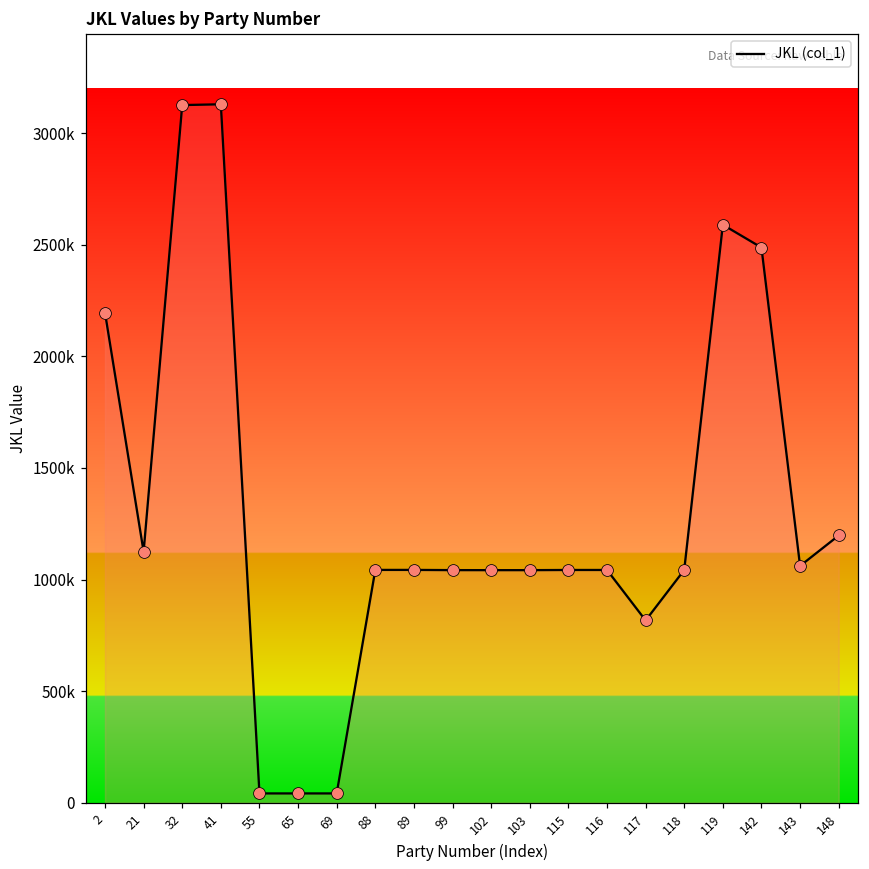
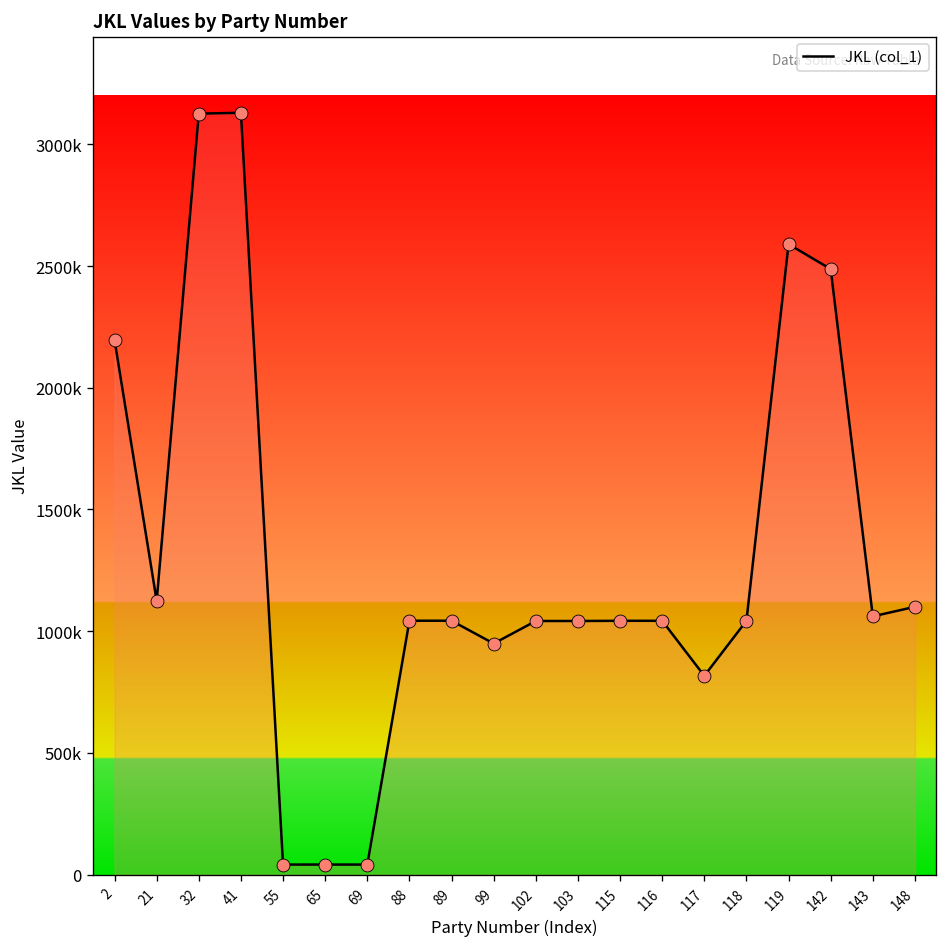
  {
    "2": 2200000,
    "21": 1120000,
    "32": 3130000,
    "41": 3130000,
    "55": 40000,
    "65": 40000,
    "69": 40000,
    "88": 1040000,
    "89": 1040000,
-   "99": 1040000,
+   "99": 950000,
    "102": 1040000,
    "103": 1040000,
    "115": 1040000,
    "116": 1040000,
    "117": 820000,
    "118": 1040000,
    "119": 2590000,
    "142": 2490000,
    "143": 1060000,
-   "148": 1200000
+   "148": 1100000
  }
